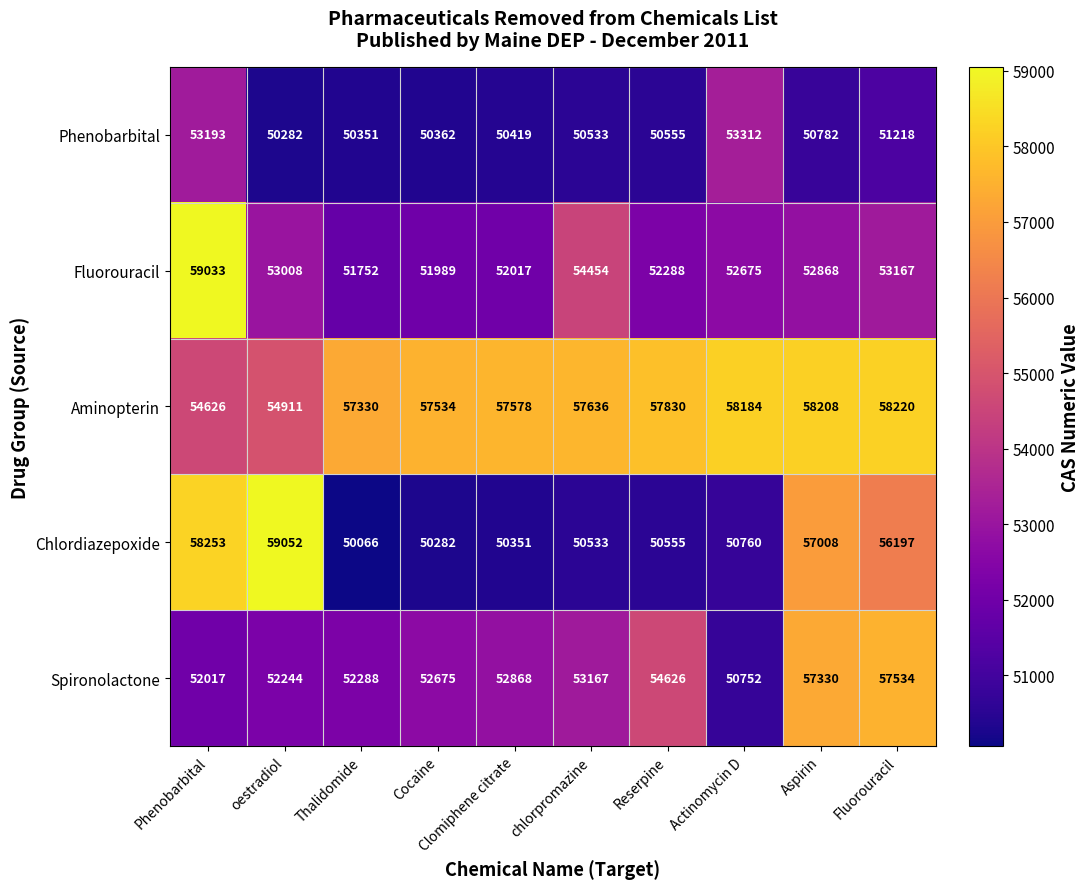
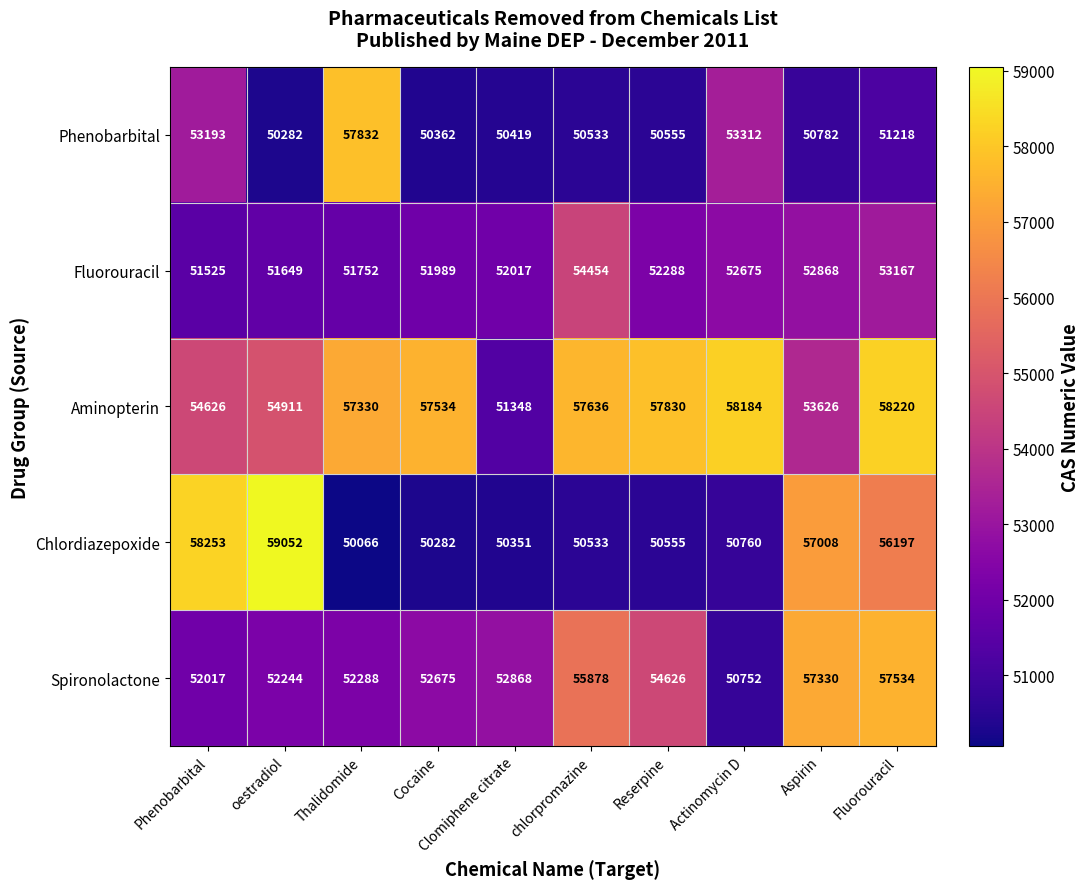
  {
    "Phenobarbital": {
      "Phenobarbital": 53193,
      "oestradiol": 50282,
-     "Thalidomide": 50351,
+     "Thalidomide": 57832,
      "Cocaine": 50362,
      "Clomiphene citrate": 50419,
      "chlorpromazine": 50533,
      "Reserpine": 50555,
      "Actinomycin D": 53312,
      "Aspirin": 50782,
      "Fluorouracil": 51218
    },
    "Fluorouracil": {
-     "Phenobarbital": 59033,
-     "oestradiol": 53008,
+     "Phenobarbital": 51525,
+     "oestradiol": 51649,
      "Thalidomide": 51752,
      "Cocaine": 51989,
      "Clomiphene citrate": 52017,
      "chlorpromazine": 54454,
      "Reserpine": 52288,
      "Actinomycin D": 52675,
      "Aspirin": 52868,
      "Fluorouracil": 53167
    },
    "Aminopterin": {
      "Phenobarbital": 54626,
      "oestradiol": 54911,
      "Thalidomide": 57330,
      "Cocaine": 57534,
-     "Clomiphene citrate": 57578,
+     "Clomiphene citrate": 51348,
      "chlorpromazine": 57636,
      "Reserpine": 57830,
      "Actinomycin D": 58184,
-     "Aspirin": 58208,
+     "Aspirin": 53626,
      "Fluorouracil": 58220
    },
    "Chlordiazepoxide": {
      "Phenobarbital": 58253,
      "oestradiol": 59052,
      "Thalidomide": 50066,
      "Cocaine": 50282,
      "Clomiphene citrate": 50351,
      "chlorpromazine": 50533,
      "Reserpine": 50555,
      "Actinomycin D": 50760,
      "Aspirin": 57008,
      "Fluorouracil": 56197
    },
    "Spironolactone": {
      "Phenobarbital": 52017,
      "oestradiol": 52244,
      "Thalidomide": 52288,
      "Cocaine": 52675,
      "Clomiphene citrate": 52868,
-     "chlorpromazine": 53167,
+     "chlorpromazine": 55878,
      "Reserpine": 54626,
      "Actinomycin D": 50752,
      "Aspirin": 57330,
      "Fluorouracil": 57534
    }
  }
